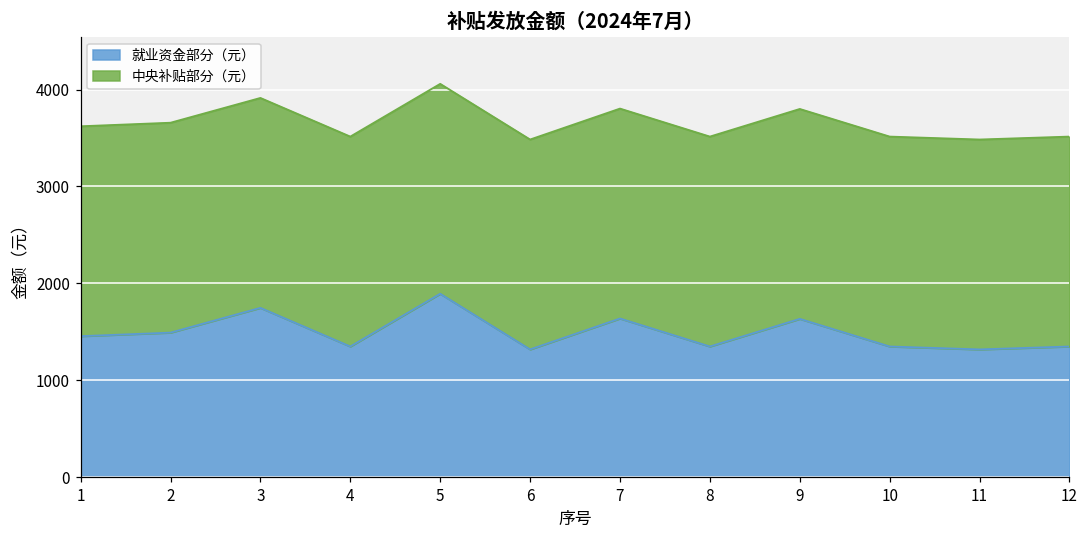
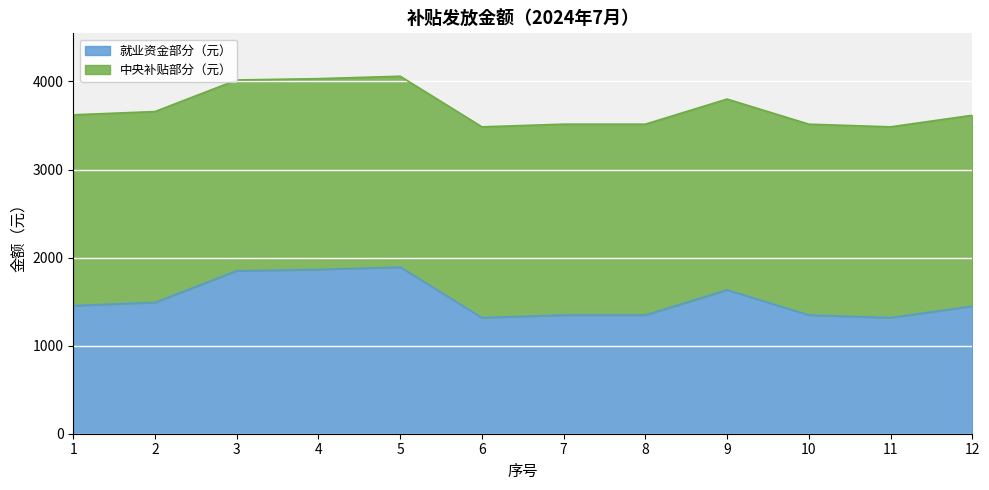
  {
    "就业资金部分（元）": {
      "1": 1500,
      "2": 1500,
-     "3": 1700,
-     "4": 1300,
+     "3": 1800,
+     "4": 1900,
      "5": 1900,
      "6": 1300,
-     "7": 1600,
+     "7": 1300,
      "8": 1300,
      "9": 1600,
      "10": 1300,
      "11": 1300,
-     "12": 1300
+     "12": 1400
    },
    "中央补贴部分（元）": {
      "1": 2200,
      "2": 2200,
      "4": 2200,
      "5": 2200,
      "6": 2200,
      "7": 2200,
      "8": 2200,
      "9": 2200,
      "10": 2200,
      "11": 2200,
      "12": 2200
    }
  }
